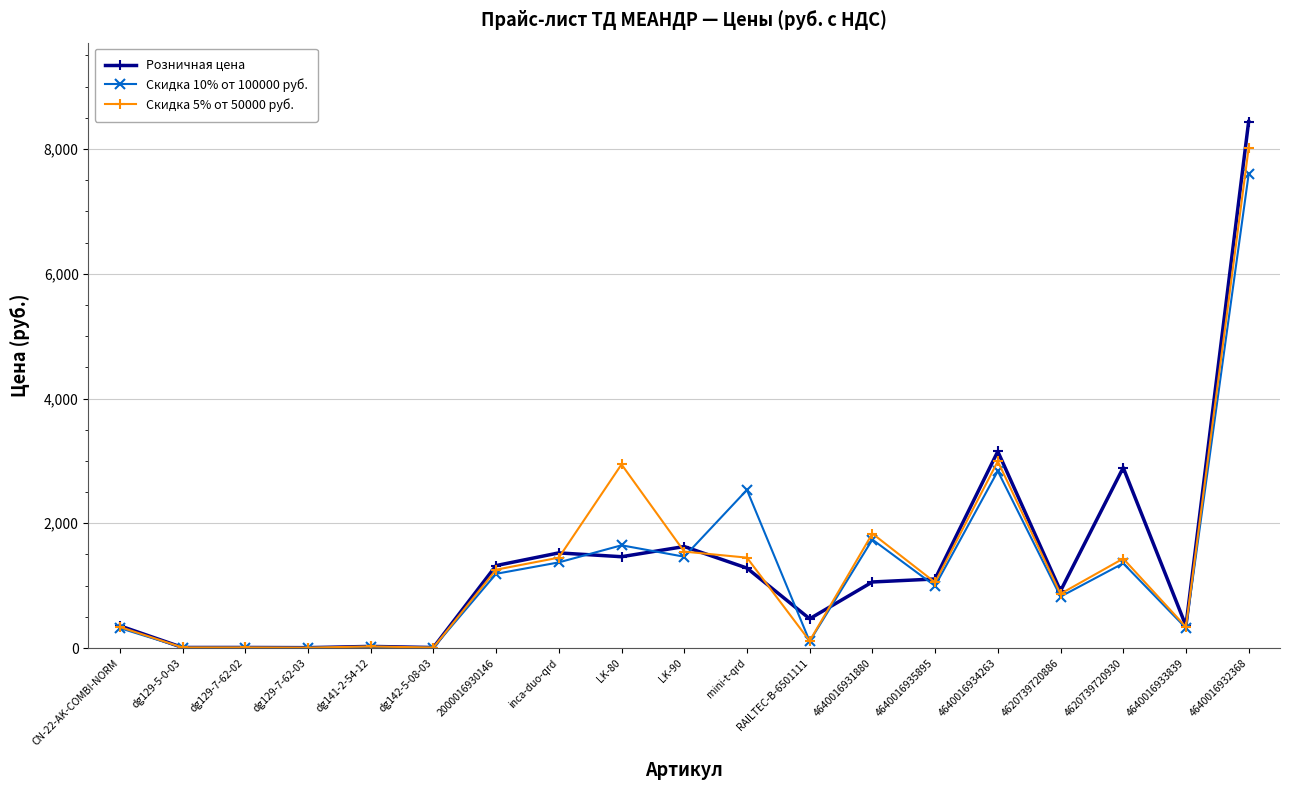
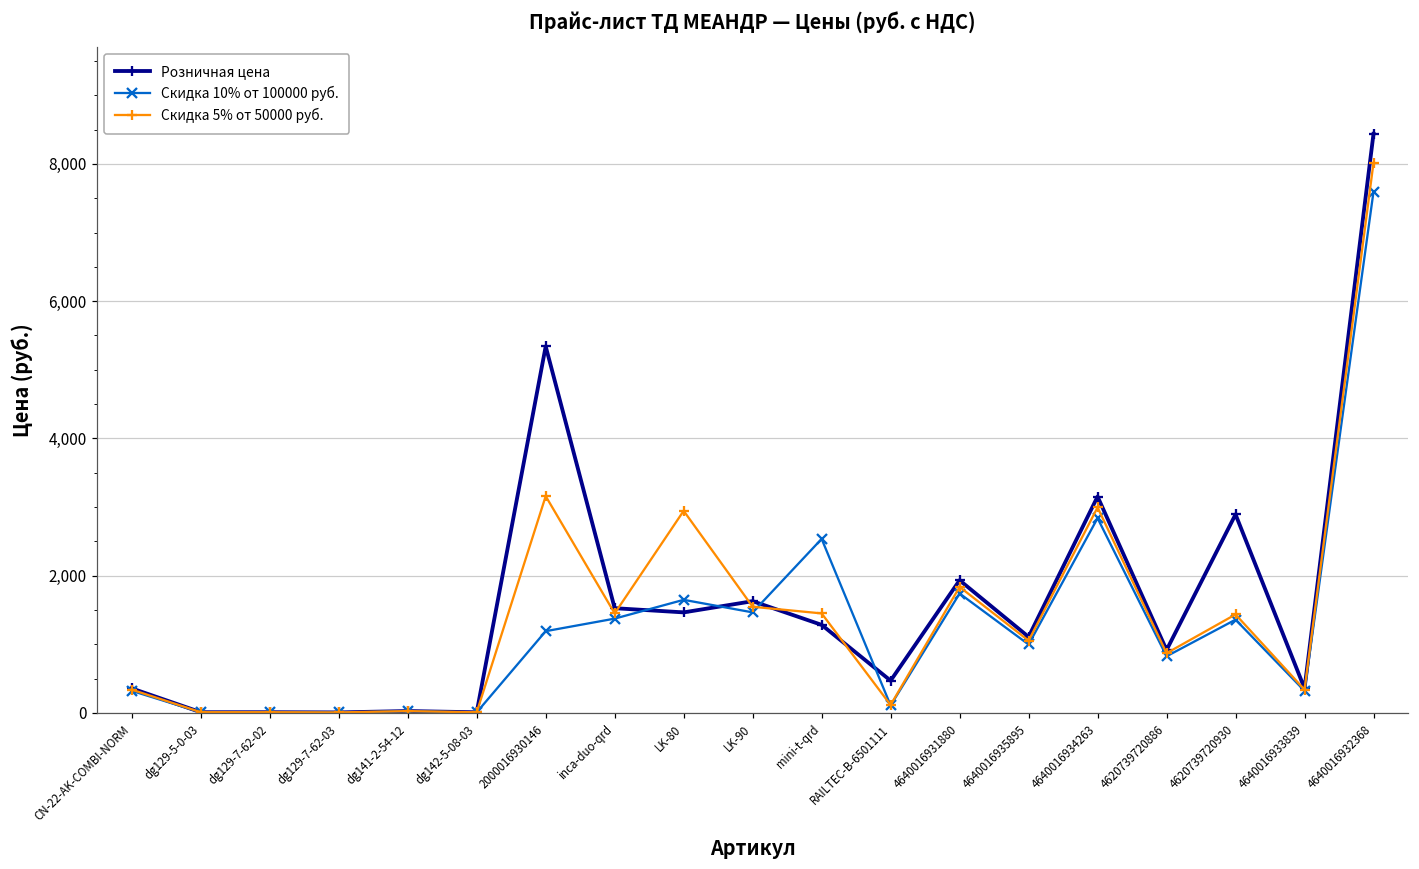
  {
    "Розничная цена": {
-     "2000016930146": "1,300",
+     "2000016930146": "5,300",
      "inca-duo-qrd": "1,500",
      "LK-80": "1,500",
      "LK-90": "1,600",
      "mini-t-qrd": "1,300",
      "RAILTEC-B-6501111": "500",
-     "4640016931880": "1,100",
+     "4640016931880": "1,900",
      "4640016935895": "1,100",
      "4640016934263": "3,200",
      "4620739720886": "900",
      "4620739720930": "2,900",
      "4640016932368": "8,400"
    },
    "Скидка 10% от 100000 руб.": {
      "2000016930146": "1,200",
      "inca-duo-qrd": "1,400",
      "LK-80": "1,600",
      "LK-90": "1,500",
      "mini-t-qrd": "2,500",
      "4640016931880": "1,700",
      "4640016935895": "1,000",
      "4640016934263": "2,800",
      "4620739720886": "800",
      "4620739720930": "1,400",
      "4640016932368": "7,600"
    },
    "Скидка 5% от 50000 руб.": {
-     "2000016930146": "1,300",
+     "2000016930146": "3,200",
      "inca-duo-qrd": "1,400",
      "LK-80": "2,900",
      "LK-90": "1,500",
      "mini-t-qrd": "1,400",
      "4640016931880": "1,800",
      "4640016935895": "1,100",
      "4640016934263": "3,000",
      "4620739720886": "900",
      "4620739720930": "1,400",
      "4640016932368": "8,000"
    }
  }
